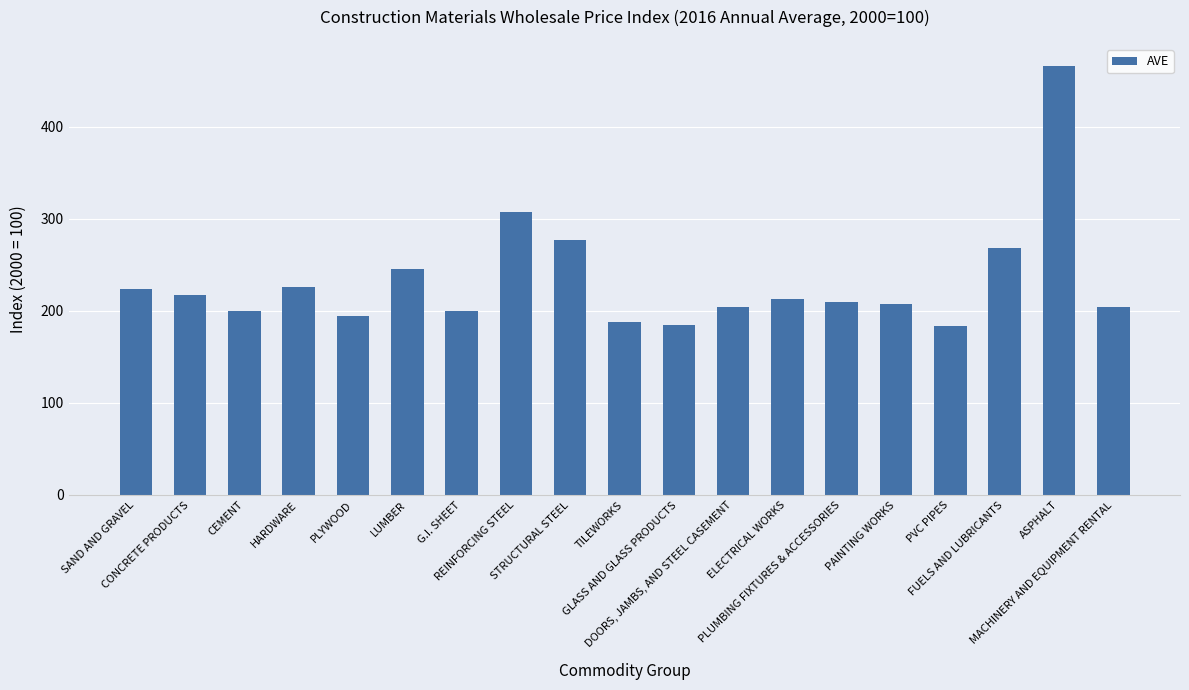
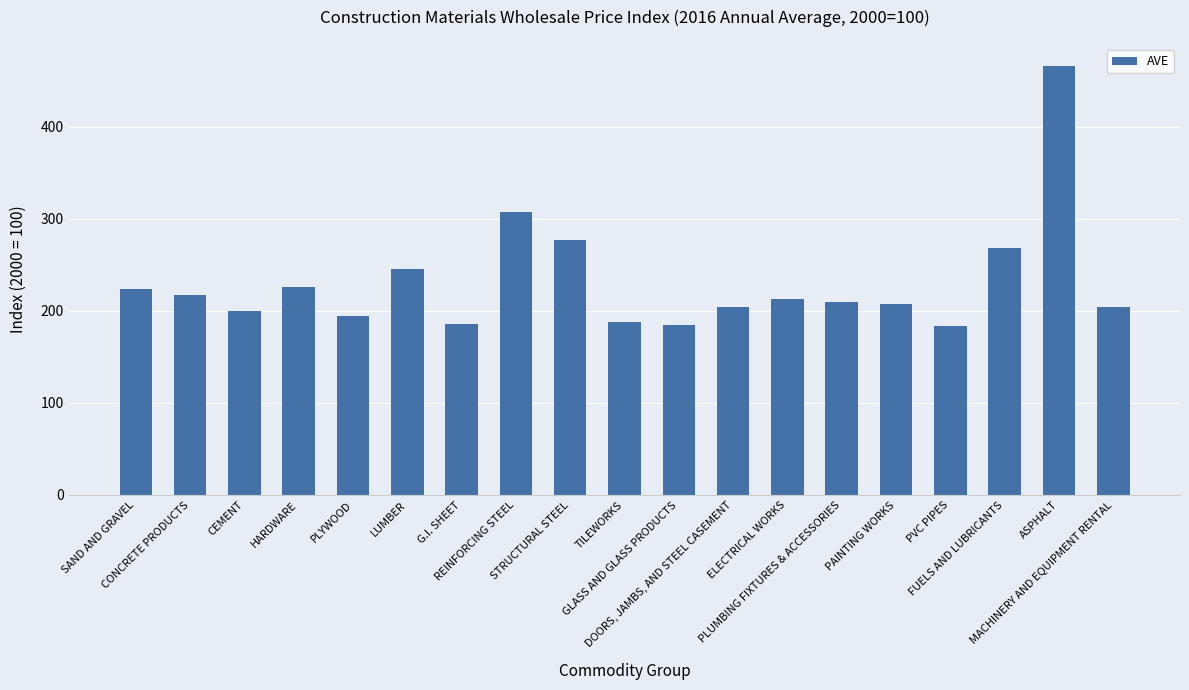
  {
    "SAND AND GRAVEL": 220,
    "CONCRETE PRODUCTS": 220,
    "CEMENT": 200,
    "HARDWARE": 230,
    "PLYWOOD": 200,
    "LUMBER": 250,
-   "G.I. SHEET": 200,
+   "G.I. SHEET": 190,
    "REINFORCING STEEL": 310,
    "STRUCTURAL STEEL": 280,
    "TILEWORKS": 190,
    "GLASS AND GLASS PRODUCTS": 190,
    "DOORS, JAMBS, AND STEEL CASEMENT": 200,
    "ELECTRICAL WORKS": 210,
    "PLUMBING FIXTURES & ACCESSORIES": 210,
    "PAINTING WORKS": 210,
    "PVC PIPES": 180,
    "FUELS AND LUBRICANTS": 270,
    "ASPHALT": 470,
    "MACHINERY AND EQUIPMENT RENTAL": 200
  }
